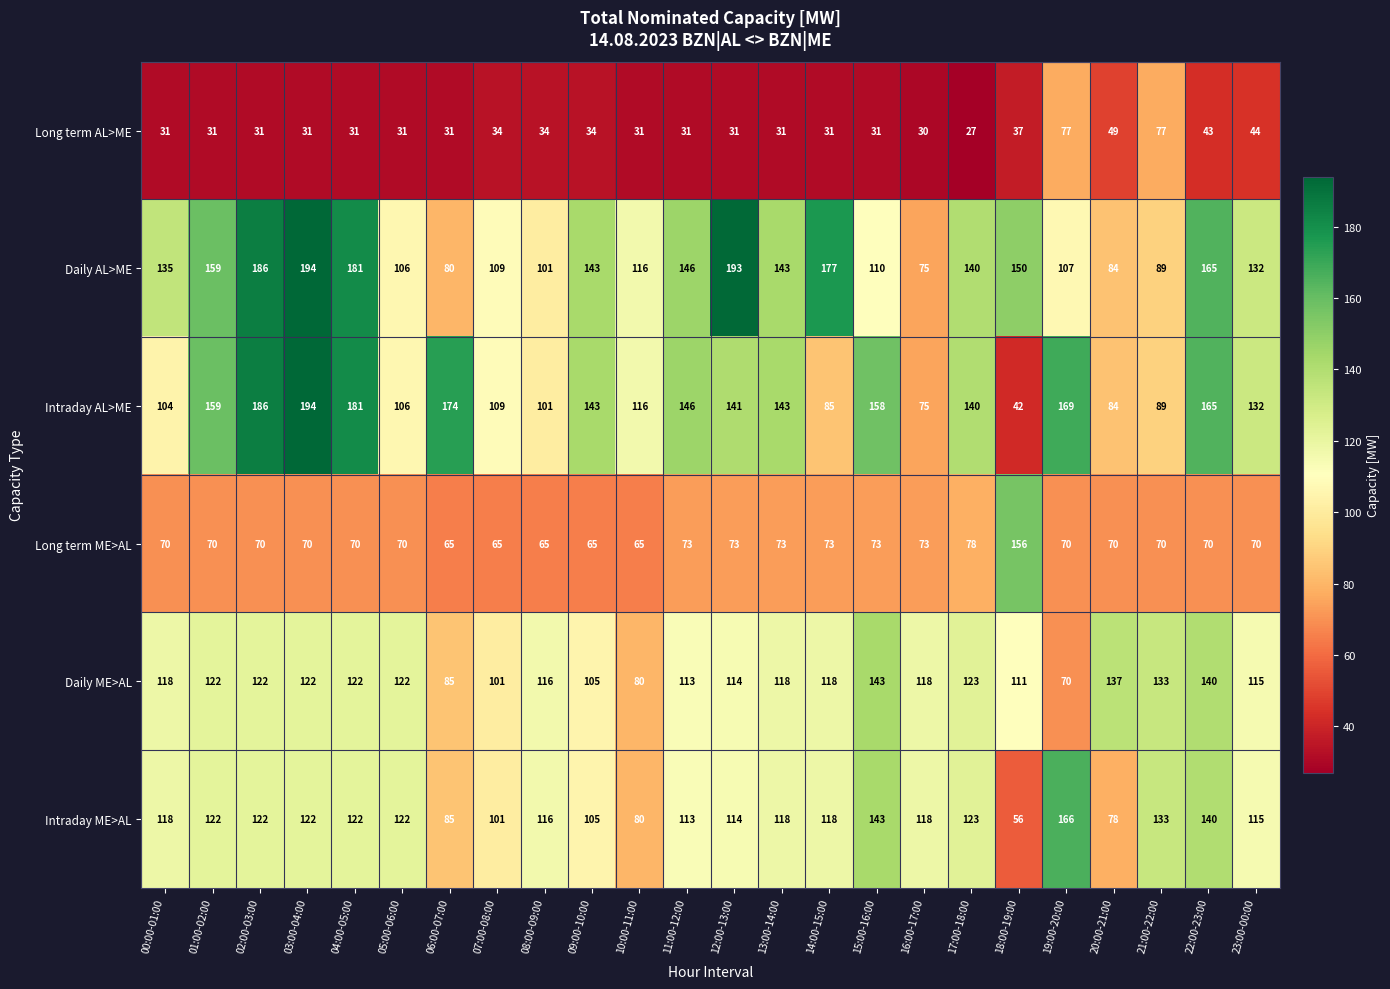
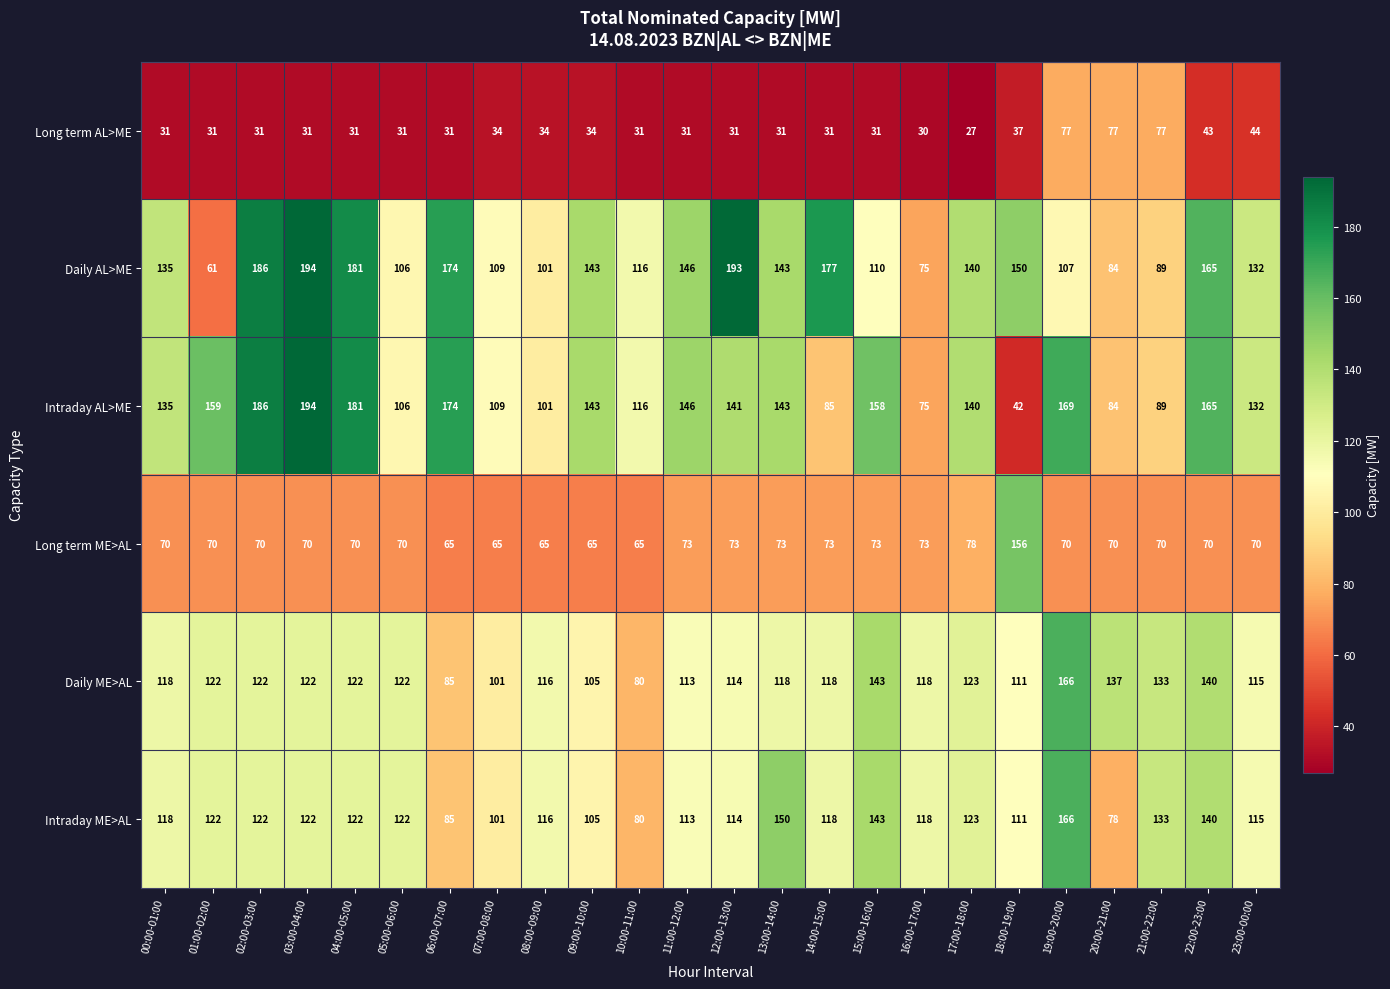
  {
    "Long term AL>ME": {
      "00:00-01:00": 31,
      "01:00-02:00": 31,
      "02:00-03:00": 31,
      "03:00-04:00": 31,
      "04:00-05:00": 31,
      "05:00-06:00": 31,
      "06:00-07:00": 31,
      "07:00-08:00": 34,
      "08:00-09:00": 34,
      "09:00-10:00": 34,
      "10:00-11:00": 31,
      "11:00-12:00": 31,
      "12:00-13:00": 31,
      "13:00-14:00": 31,
      "14:00-15:00": 31,
      "15:00-16:00": 31,
      "16:00-17:00": 30,
      "17:00-18:00": 27,
      "18:00-19:00": 37,
      "19:00-20:00": 77,
-     "20:00-21:00": 49,
+     "20:00-21:00": 77,
      "21:00-22:00": 77,
      "22:00-23:00": 43,
      "23:00-00:00": 44
    },
    "Daily AL>ME": {
      "00:00-01:00": 135,
-     "01:00-02:00": 159,
+     "01:00-02:00": 61,
      "02:00-03:00": 186,
      "03:00-04:00": 194,
      "04:00-05:00": 181,
      "05:00-06:00": 106,
-     "06:00-07:00": 80,
+     "06:00-07:00": 174,
      "07:00-08:00": 109,
      "08:00-09:00": 101,
      "09:00-10:00": 143,
      "10:00-11:00": 116,
      "11:00-12:00": 146,
      "12:00-13:00": 193,
      "13:00-14:00": 143,
      "14:00-15:00": 177,
      "15:00-16:00": 110,
      "16:00-17:00": 75,
      "17:00-18:00": 140,
      "18:00-19:00": 150,
      "19:00-20:00": 107,
      "20:00-21:00": 84,
      "21:00-22:00": 89,
      "22:00-23:00": 165,
      "23:00-00:00": 132
    },
    "Intraday AL>ME": {
-     "00:00-01:00": 104,
+     "00:00-01:00": 135,
      "01:00-02:00": 159,
      "02:00-03:00": 186,
      "03:00-04:00": 194,
      "04:00-05:00": 181,
      "05:00-06:00": 106,
      "06:00-07:00": 174,
      "07:00-08:00": 109,
      "08:00-09:00": 101,
      "09:00-10:00": 143,
      "10:00-11:00": 116,
      "11:00-12:00": 146,
      "12:00-13:00": 141,
      "13:00-14:00": 143,
      "14:00-15:00": 85,
      "15:00-16:00": 158,
      "16:00-17:00": 75,
      "17:00-18:00": 140,
      "18:00-19:00": 42,
      "19:00-20:00": 169,
      "20:00-21:00": 84,
      "21:00-22:00": 89,
      "22:00-23:00": 165,
      "23:00-00:00": 132
    },
    "Long term ME>AL": {
      "00:00-01:00": 70,
      "01:00-02:00": 70,
      "02:00-03:00": 70,
      "03:00-04:00": 70,
      "04:00-05:00": 70,
      "05:00-06:00": 70,
      "06:00-07:00": 65,
      "07:00-08:00": 65,
      "08:00-09:00": 65,
      "09:00-10:00": 65,
      "10:00-11:00": 65,
      "11:00-12:00": 73,
      "12:00-13:00": 73,
      "13:00-14:00": 73,
      "14:00-15:00": 73,
      "15:00-16:00": 73,
      "16:00-17:00": 73,
      "17:00-18:00": 78,
      "18:00-19:00": 156,
      "19:00-20:00": 70,
      "20:00-21:00": 70,
      "21:00-22:00": 70,
      "22:00-23:00": 70,
      "23:00-00:00": 70
    },
    "Daily ME>AL": {
      "00:00-01:00": 118,
      "01:00-02:00": 122,
      "02:00-03:00": 122,
      "03:00-04:00": 122,
      "04:00-05:00": 122,
      "05:00-06:00": 122,
      "06:00-07:00": 85,
      "07:00-08:00": 101,
      "08:00-09:00": 116,
      "09:00-10:00": 105,
      "10:00-11:00": 80,
      "11:00-12:00": 113,
      "12:00-13:00": 114,
      "13:00-14:00": 118,
      "14:00-15:00": 118,
      "15:00-16:00": 143,
      "16:00-17:00": 118,
      "17:00-18:00": 123,
      "18:00-19:00": 111,
-     "19:00-20:00": 70,
+     "19:00-20:00": 166,
      "20:00-21:00": 137,
      "21:00-22:00": 133,
      "22:00-23:00": 140,
      "23:00-00:00": 115
    },
    "Intraday ME>AL": {
      "00:00-01:00": 118,
      "01:00-02:00": 122,
      "02:00-03:00": 122,
      "03:00-04:00": 122,
      "04:00-05:00": 122,
      "05:00-06:00": 122,
      "06:00-07:00": 85,
      "07:00-08:00": 101,
      "08:00-09:00": 116,
      "09:00-10:00": 105,
      "10:00-11:00": 80,
      "11:00-12:00": 113,
      "12:00-13:00": 114,
-     "13:00-14:00": 118,
+     "13:00-14:00": 150,
      "14:00-15:00": 118,
      "15:00-16:00": 143,
      "16:00-17:00": 118,
      "17:00-18:00": 123,
-     "18:00-19:00": 56,
+     "18:00-19:00": 111,
      "19:00-20:00": 166,
      "20:00-21:00": 78,
      "21:00-22:00": 133,
      "22:00-23:00": 140,
      "23:00-00:00": 115
    }
  }
